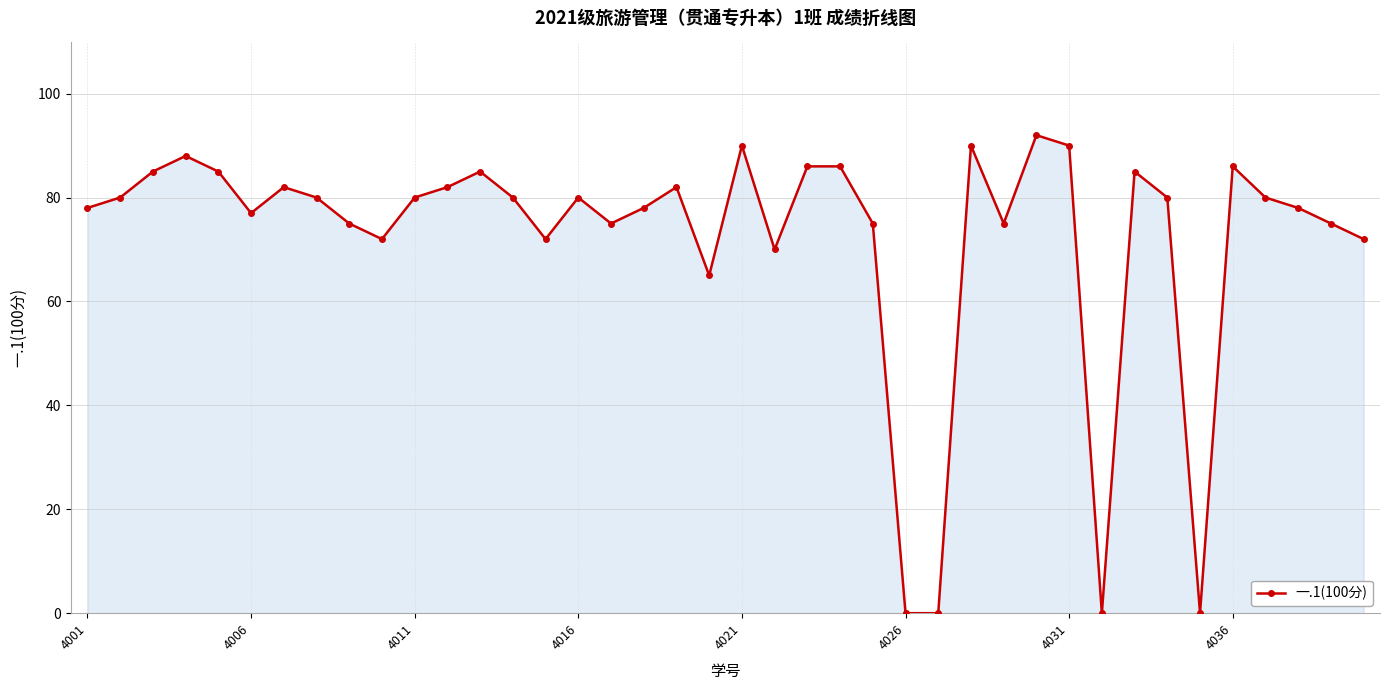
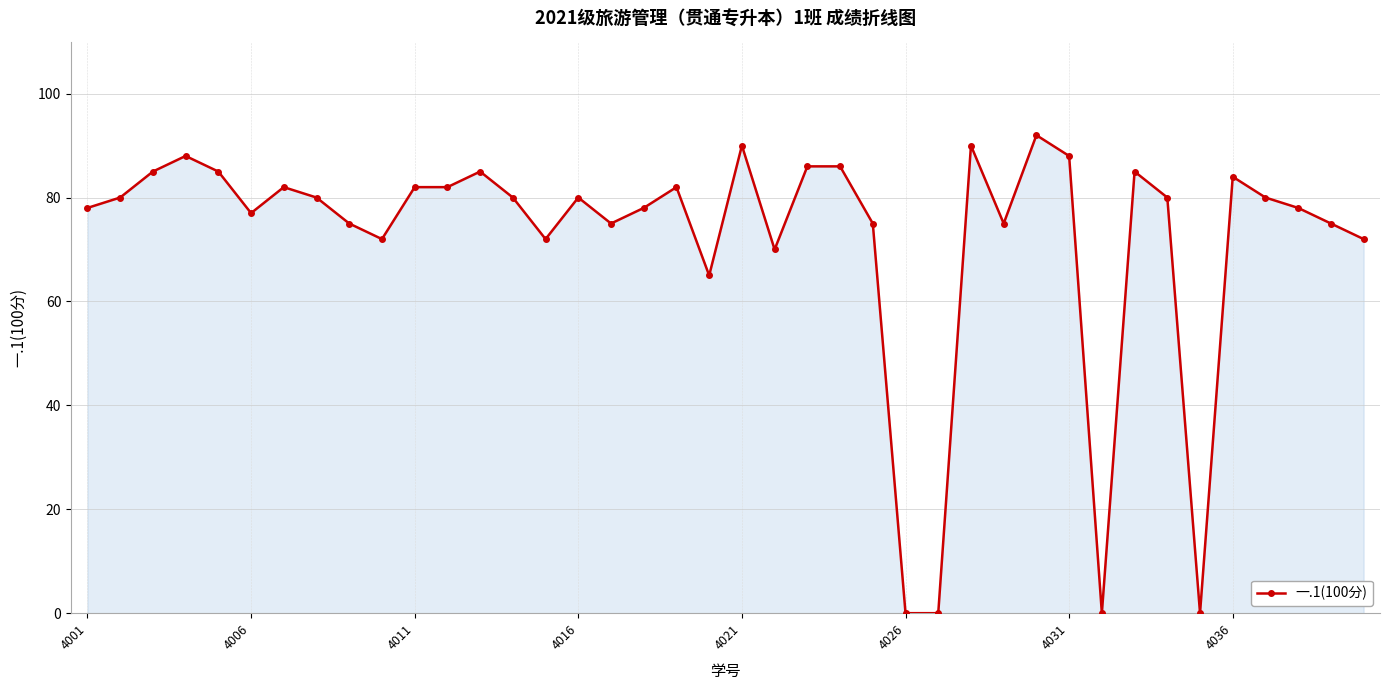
  {
    "4001": 78,
    "4006": 77,
-   "4011": 80,
+   "4011": 82,
    "4016": 80,
    "4021": 90,
    "4026": 0,
-   "4031": 90,
-   "4036": 86
+   "4031": 88,
+   "4036": 84
  }
